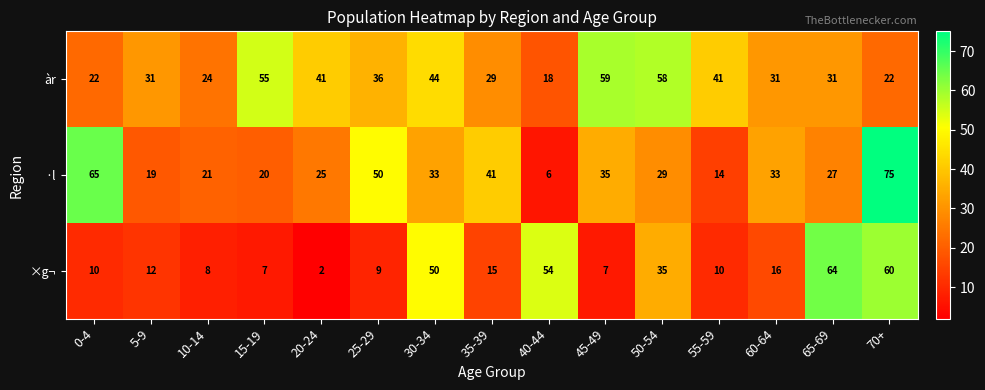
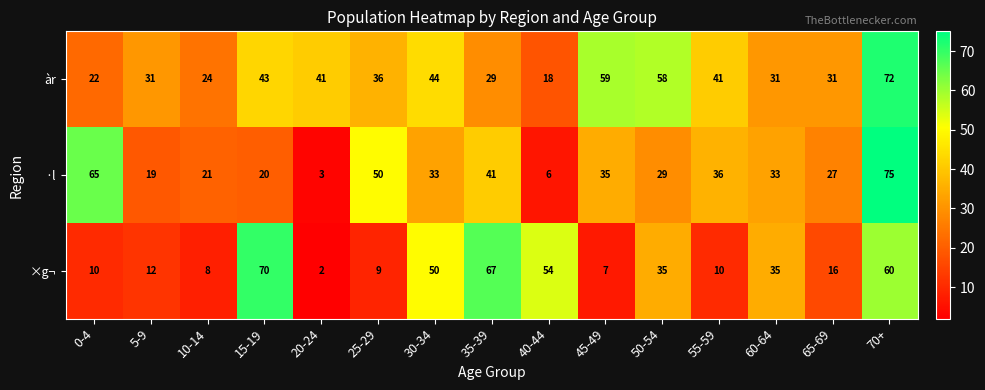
  {
    "àr": {
      "0-4": 22,
      "5-9": 31,
      "10-14": 24,
-     "15-19": 55,
+     "15-19": 43,
      "20-24": 41,
      "25-29": 36,
      "30-34": 44,
      "35-39": 29,
      "40-44": 18,
      "45-49": 59,
      "50-54": 58,
      "55-59": 41,
      "60-64": 31,
      "65-69": 31,
-     "70+": 22
+     "70+": 72
    },
    "·l": {
      "0-4": 65,
      "5-9": 19,
      "10-14": 21,
      "15-19": 20,
-     "20-24": 25,
+     "20-24": 3,
      "25-29": 50,
      "30-34": 33,
      "35-39": 41,
      "40-44": 6,
      "45-49": 35,
      "50-54": 29,
-     "55-59": 14,
+     "55-59": 36,
      "60-64": 33,
      "65-69": 27,
      "70+": 75
    },
    "×g¬": {
      "0-4": 10,
      "5-9": 12,
      "10-14": 8,
-     "15-19": 7,
+     "15-19": 70,
      "20-24": 2,
      "25-29": 9,
      "30-34": 50,
-     "35-39": 15,
+     "35-39": 67,
      "40-44": 54,
      "45-49": 7,
      "50-54": 35,
      "55-59": 10,
-     "60-64": 16,
-     "65-69": 64,
+     "60-64": 35,
+     "65-69": 16,
      "70+": 60
    }
  }
